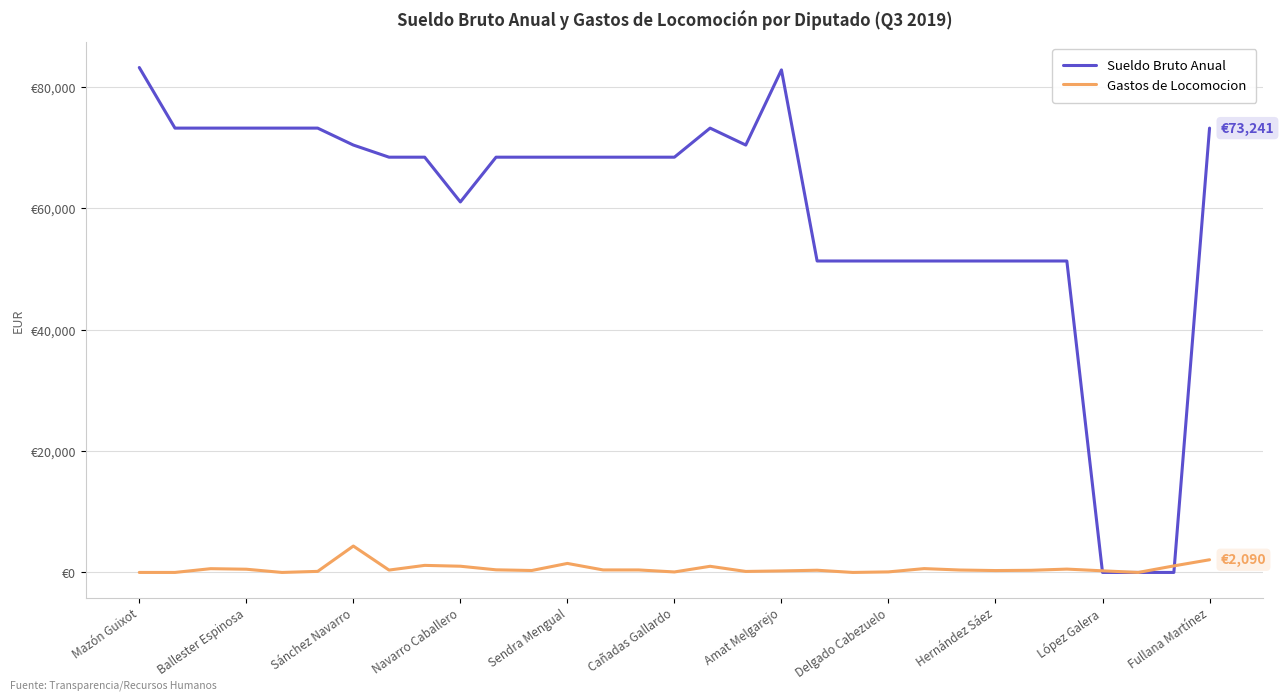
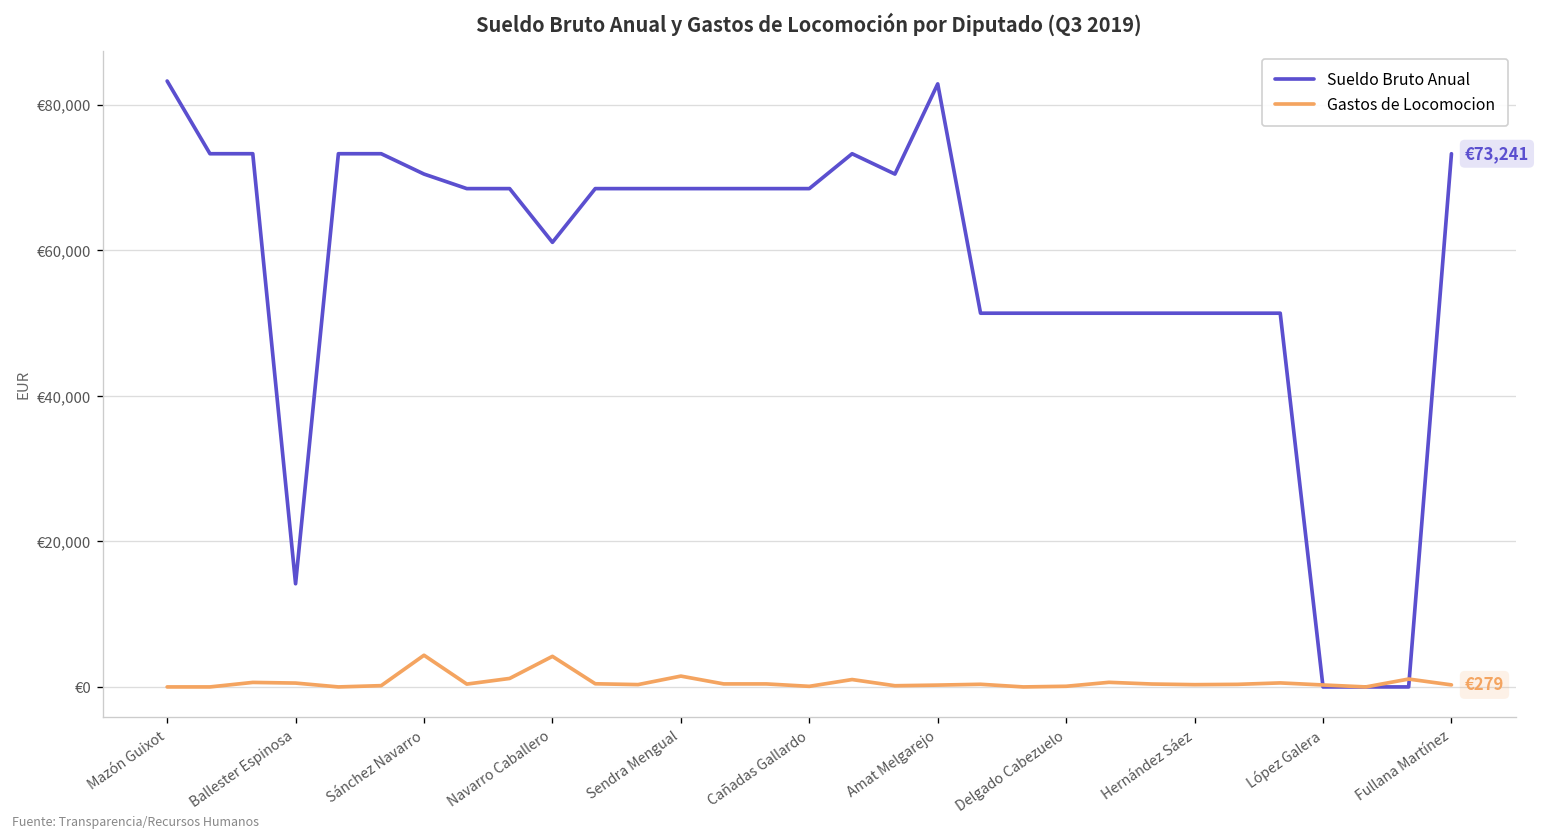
  {
    "Sueldo Bruto Anual": {
      "Mazón Guixot": "€83,000",
-     "Ballester Espinosa": "€73,000",
+     "Ballester Espinosa": "€14,000",
      "Sánchez Navarro": "€70,000",
      "Navarro Caballero": "€61,000",
      "Sendra Mengual": "€68,000",
      "Cañadas Gallardo": "€68,000",
      "Amat Melgarejo": "€83,000",
      "Delgado Cabezuelo": "€51,000",
      "Hernández Sáez": "€51,000"
    },
    "Gastos de Locomocion": {
-     "Navarro Caballero": "€1,000",
-     "Fullana Martínez": "€2,090"
+     "Navarro Caballero": "€4,000",
+     "Fullana Martínez": "€279"
    }
  }
